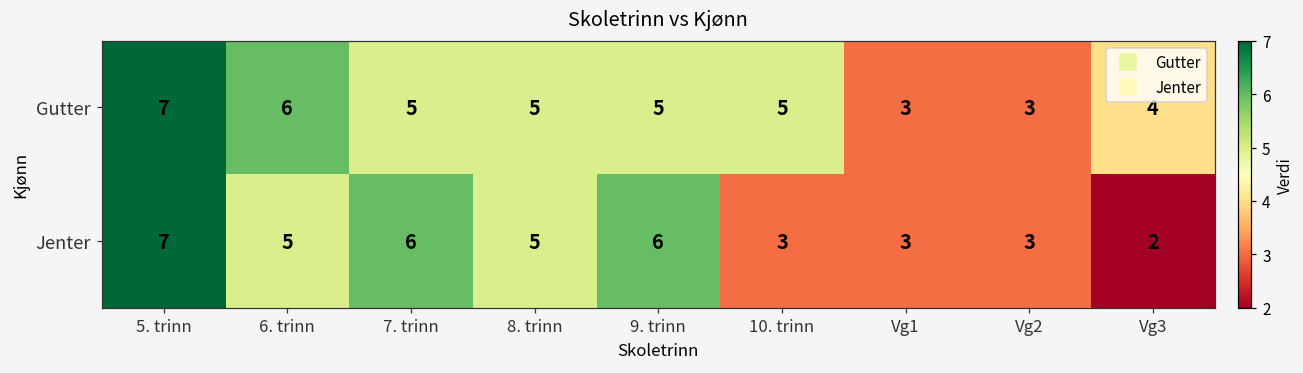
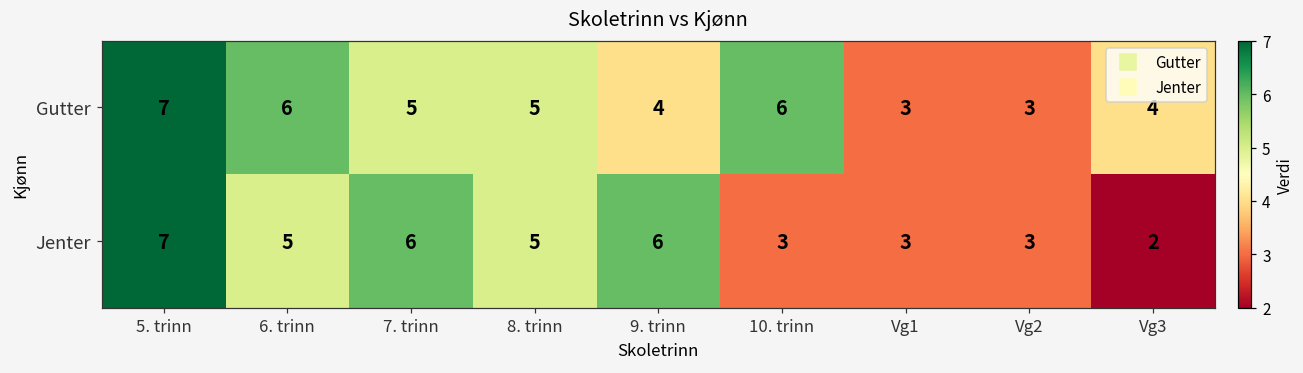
  {
    "Gutter": {
      "5. trinn": 7,
      "6. trinn": 6,
      "7. trinn": 5,
      "8. trinn": 5,
-     "9. trinn": 5,
-     "10. trinn": 5,
+     "9. trinn": 4,
+     "10. trinn": 6,
      "Vg1": 3,
      "Vg2": 3
    },
    "Jenter": {
      "5. trinn": 7,
      "6. trinn": 5,
      "7. trinn": 6,
      "8. trinn": 5,
      "9. trinn": 6,
      "10. trinn": 3,
      "Vg1": 3,
      "Vg2": 3,
      "Vg3": 2
    }
  }
